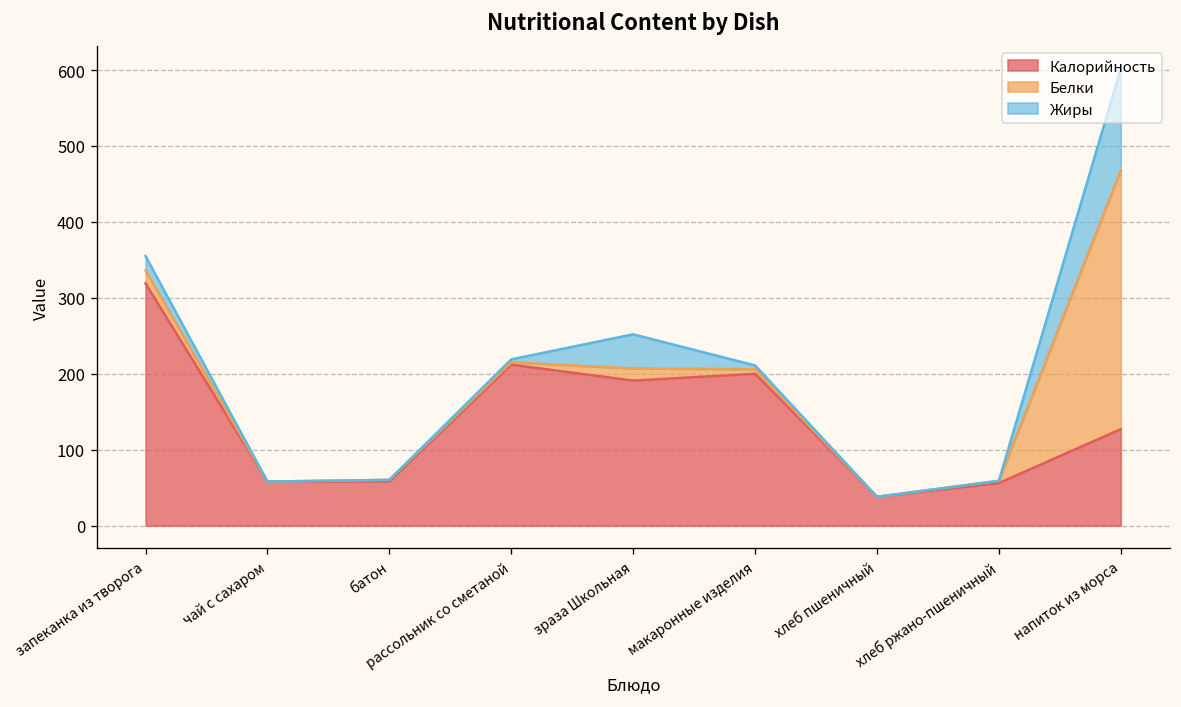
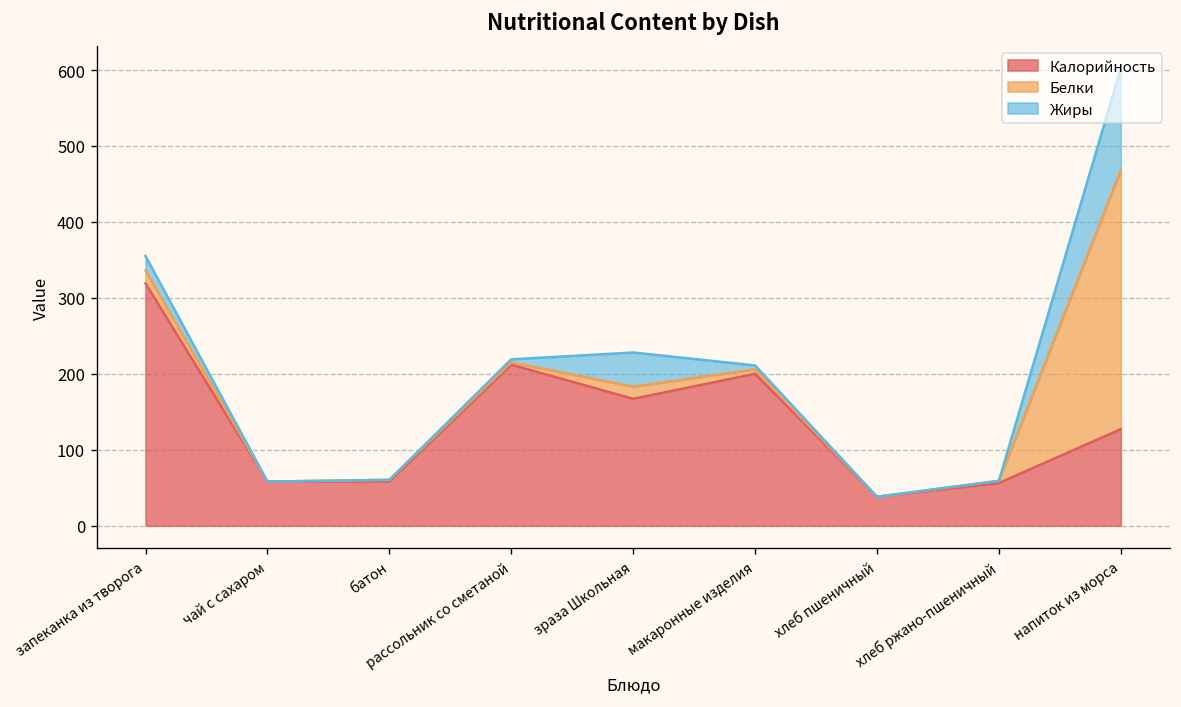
  {
    "Калорийность": {
      "запеканка из творога": 320,
-     "зраза Школьная": 190,
+     "зраза Школьная": 170,
      "макаронные изделия": 200,
      "напиток из морса": 130
    },
    "Белки": {
      "запеканка из творога": 20,
      "зраза Школьная": 20,
      "макаронные изделия": 10,
      "напиток из морса": 340
    },
    "Жиры": {
      "запеканка из творога": 20,
      "зраза Школьная": 50,
      "макаронные изделия": 10
    }
  }
